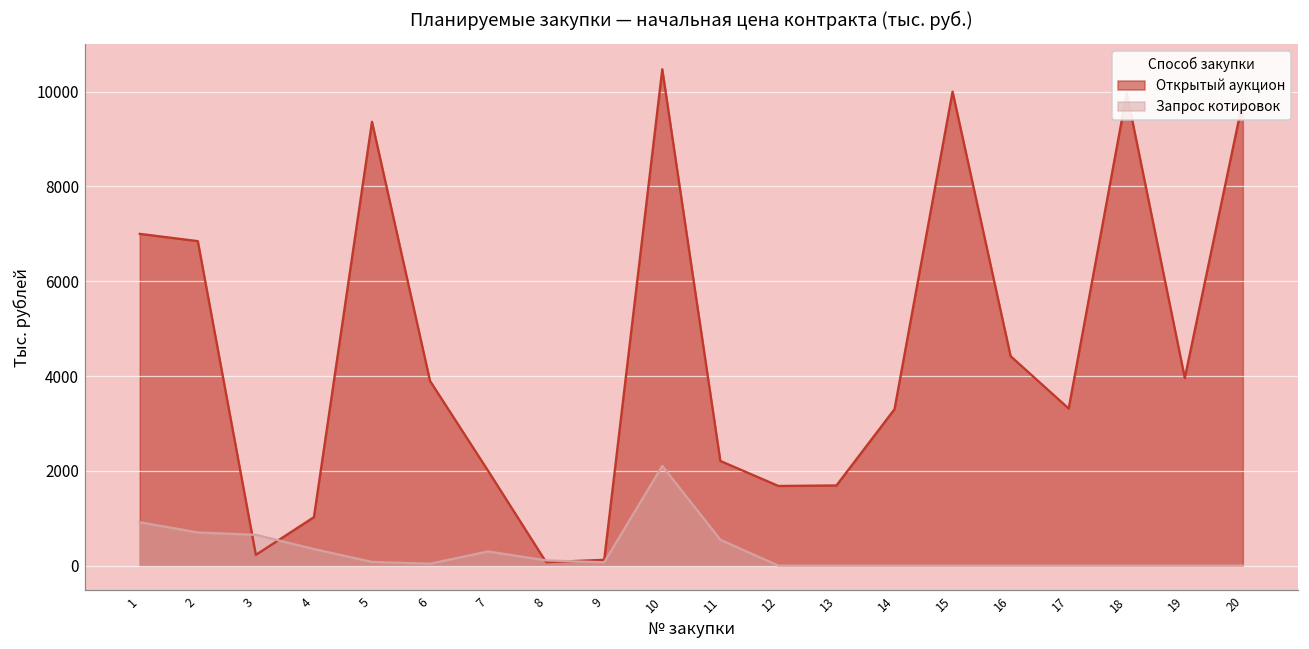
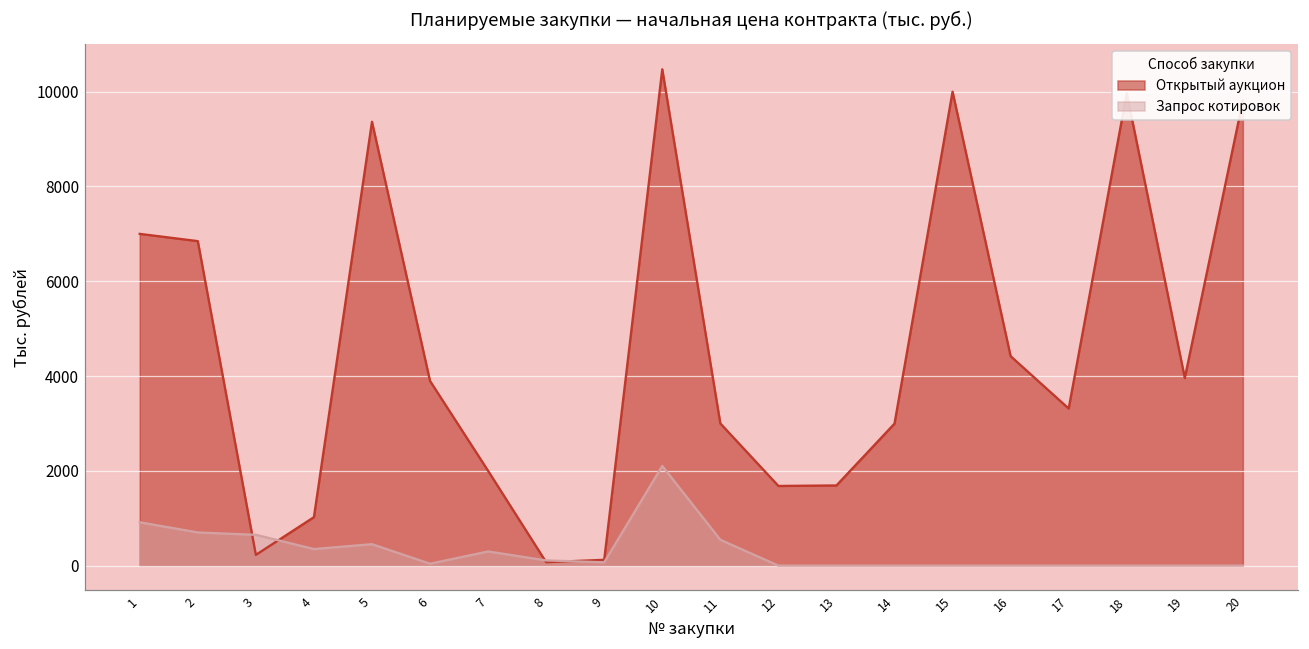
  {
    "Открытый аукцион": {
      "1": 7000,
      "2": 6800,
      "3": 200,
      "4": 1000,
      "5": 9400,
      "6": 3900,
      "7": 2000,
      "10": 10500,
-     "11": 2200,
+     "11": 3000,
      "12": 1700,
      "13": 1700,
-     "14": 3300,
+     "14": 3000,
      "15": 10000,
      "16": 4400,
      "17": 3300,
      "19": 4000
    },
    "Запрос котировок": {
      "1": 900,
      "2": 700,
      "3": 700,
      "4": 400,
-     "5": 100,
+     "5": 500,
      "6": 0,
      "7": 300,
      "10": 2100,
      "11": 500,
      "12": 0,
      "13": 0,
      "14": 0,
      "15": 0,
      "16": 0,
      "17": 0,
      "18": 0,
      "19": 0,
      "20": 0
    }
  }
